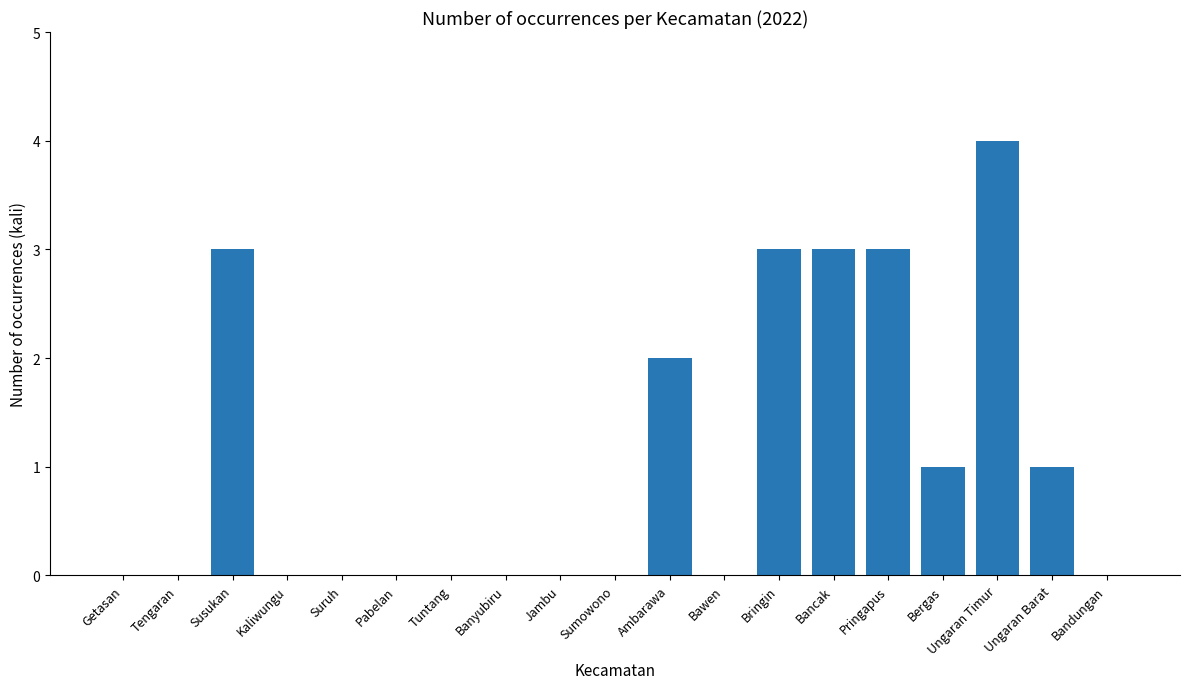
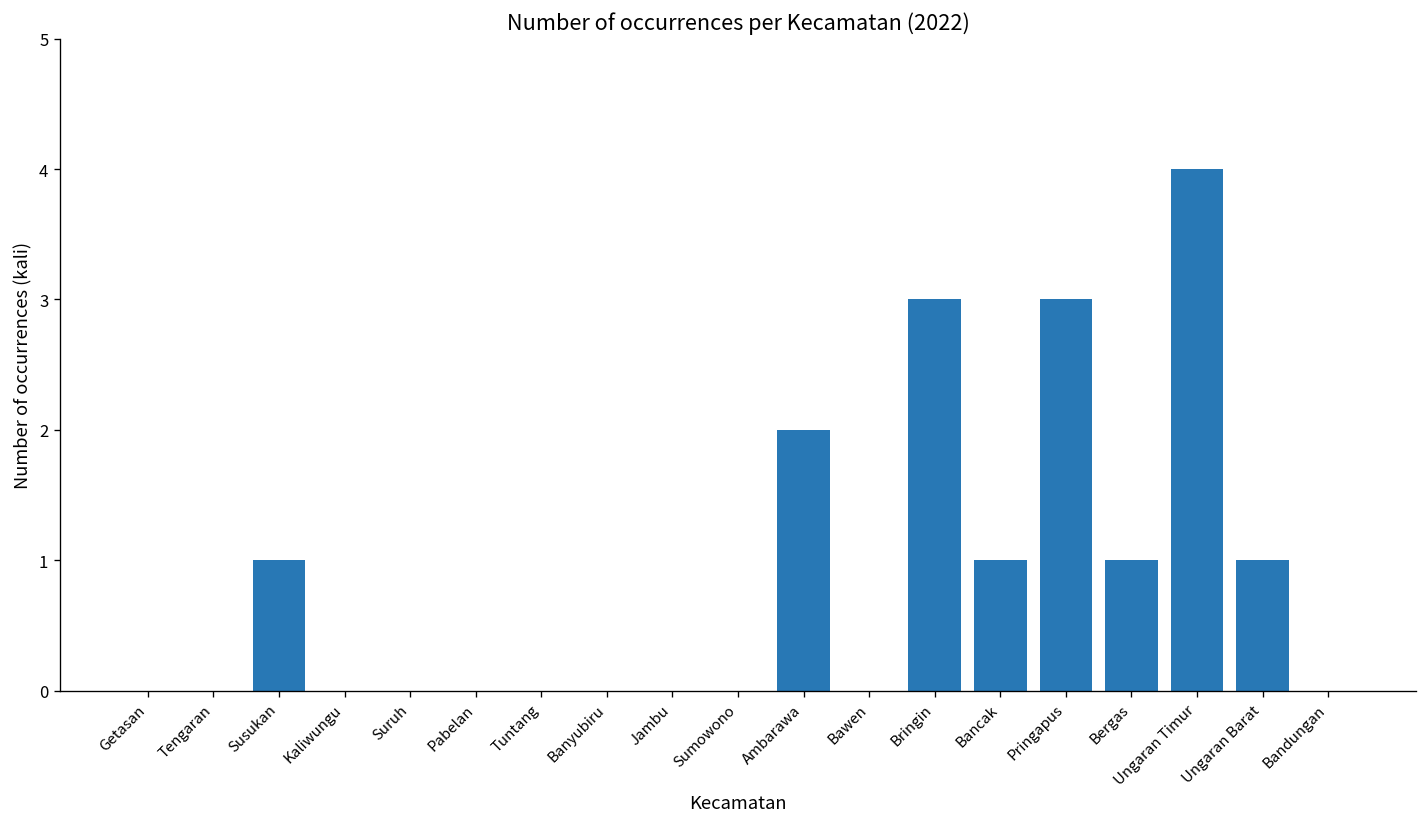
  {
    "Getasan": 0,
    "Tengaran": 0,
-   "Susukan": 3,
+   "Susukan": 1,
    "Kaliwungu": 0,
    "Suruh": 0,
    "Pabelan": 0,
    "Tuntang": 0,
    "Banyubiru": 0,
    "Jambu": 0,
    "Sumowono": 0,
    "Ambarawa": 2,
    "Bawen": 0,
    "Bringin": 3,
-   "Bancak": 3,
+   "Bancak": 1,
    "Pringapus": 3,
    "Bergas": 1,
    "Ungaran Timur": 4,
    "Ungaran Barat": 1,
    "Bandungan": 0
  }
